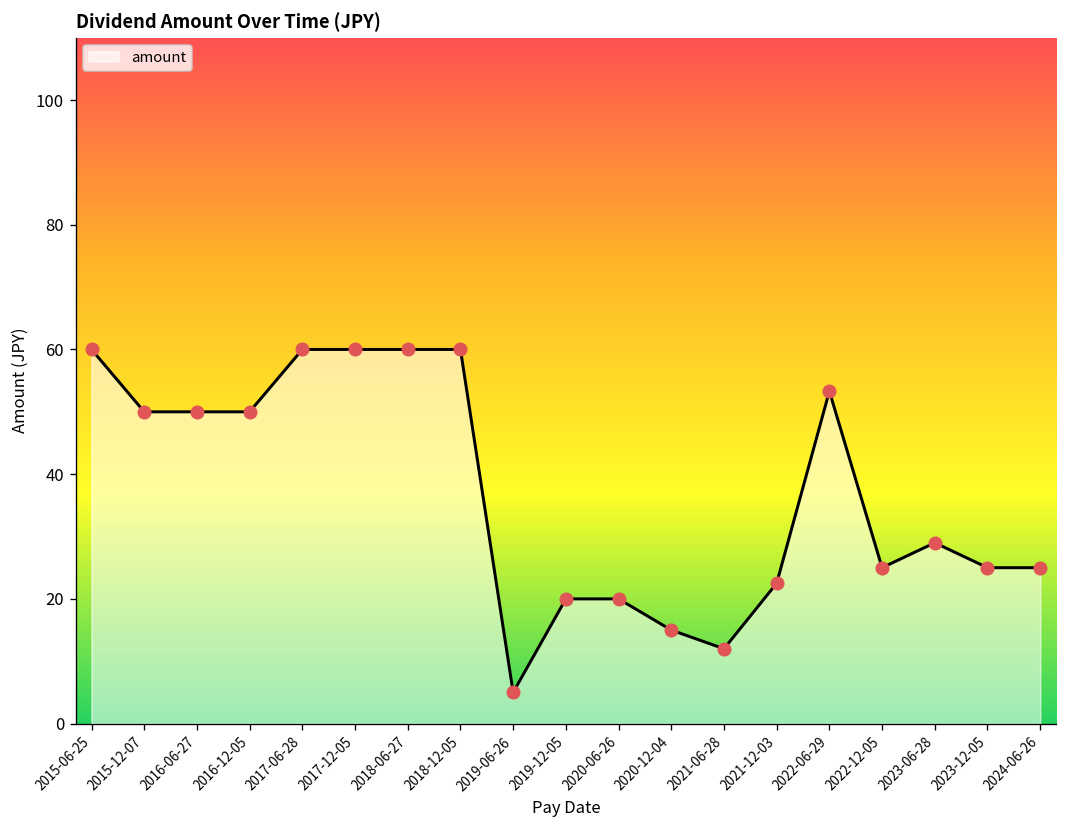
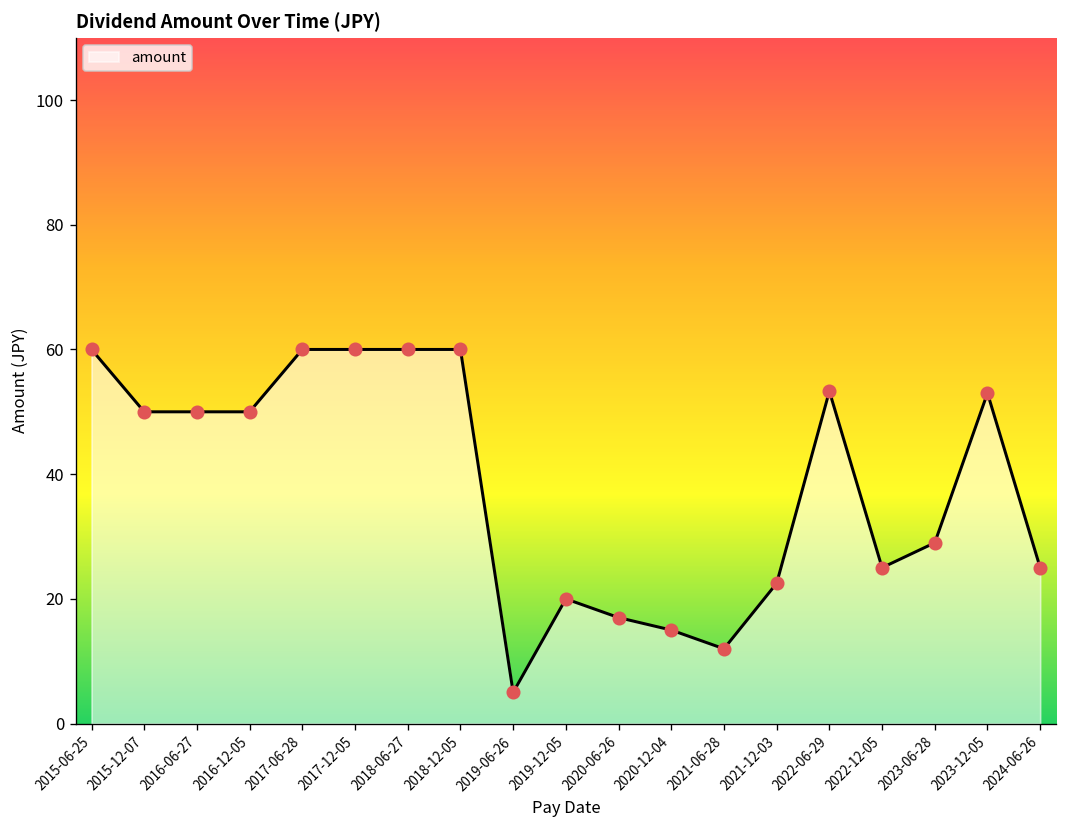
  {
    "2015-06-25": 60,
    "2015-12-07": 50,
    "2016-06-27": 50,
    "2016-12-05": 50,
    "2017-06-28": 60,
    "2017-12-05": 60,
    "2018-06-27": 60,
    "2018-12-05": 60,
    "2019-06-26": 5,
    "2019-12-05": 20,
-   "2020-06-26": 20,
+   "2020-06-26": 17,
    "2020-12-04": 15,
    "2021-06-28": 12,
    "2021-12-03": 23,
    "2022-06-29": 53,
    "2022-12-05": 25,
    "2023-06-28": 29,
-   "2023-12-05": 25,
+   "2023-12-05": 53,
    "2024-06-26": 25
  }
